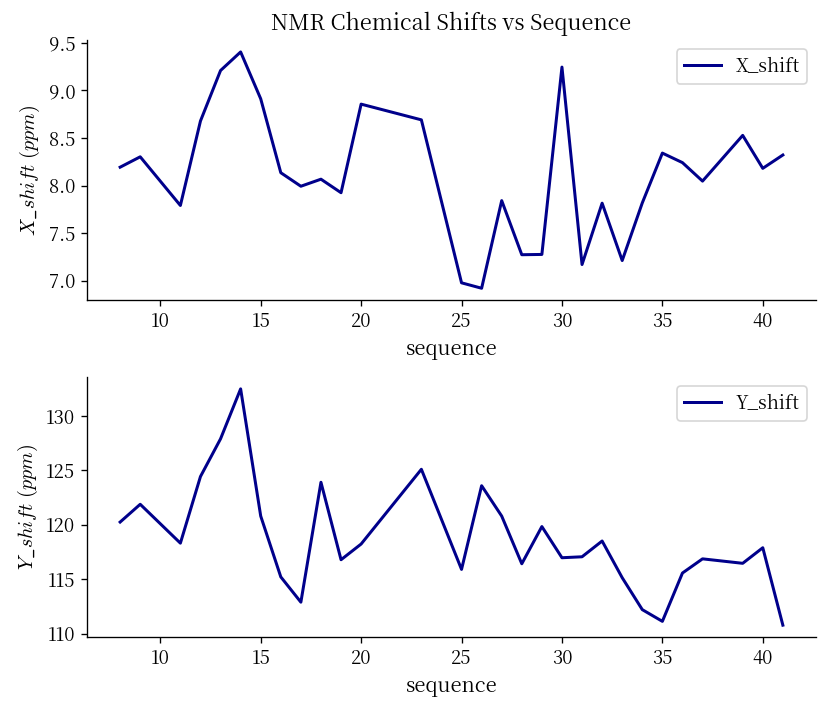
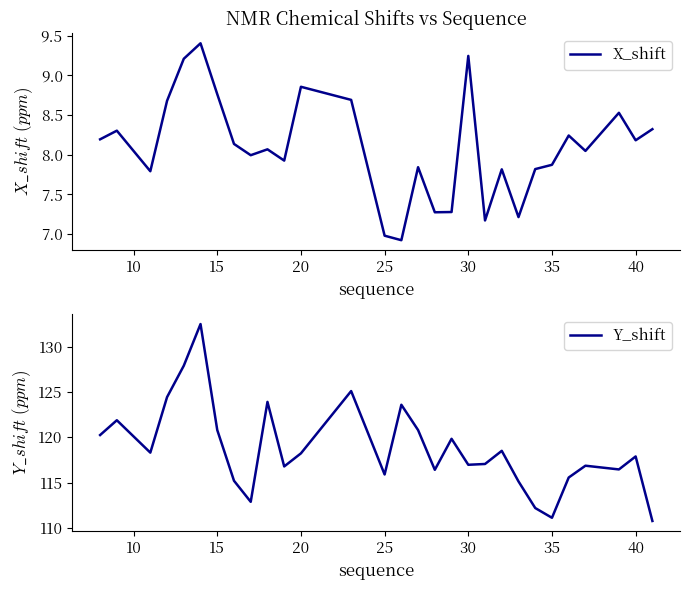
  {
    "NMR Chemical Shifts vs Sequence": {
-     "15": 8.9,
+     "15": 8.8,
      "20": 8.9,
      "25": 7.0,
      "30": 9.2,
-     "35": 8.3,
+     "35": 7.9,
      "40": 8.2
    }
  }
